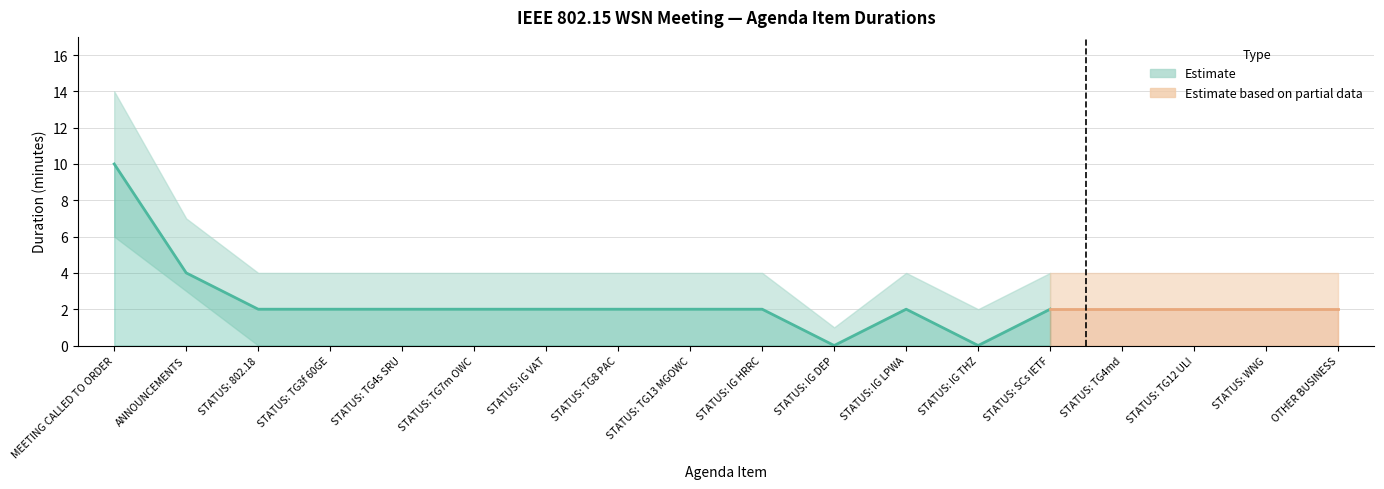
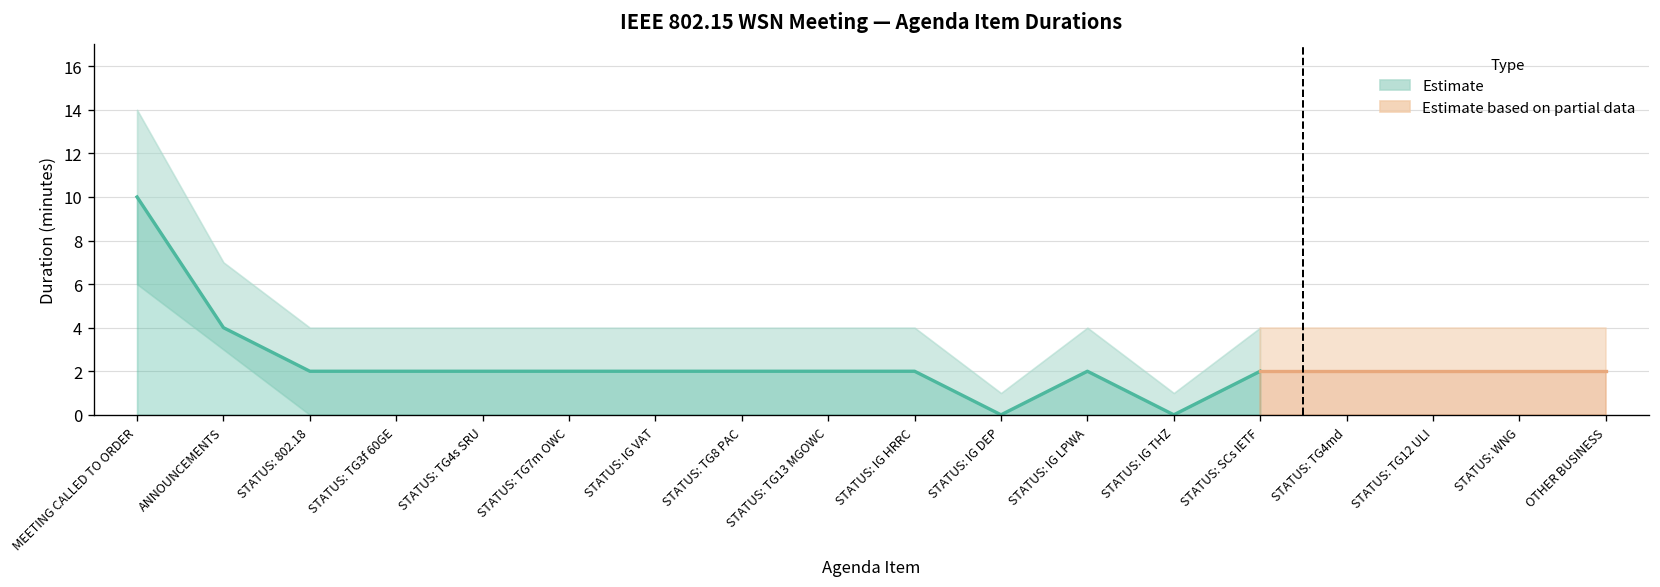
  {
    "Estimate": {
-     "STATUS: IG THZ": 2
+     "STATUS: IG THZ": 1
    }
  }
